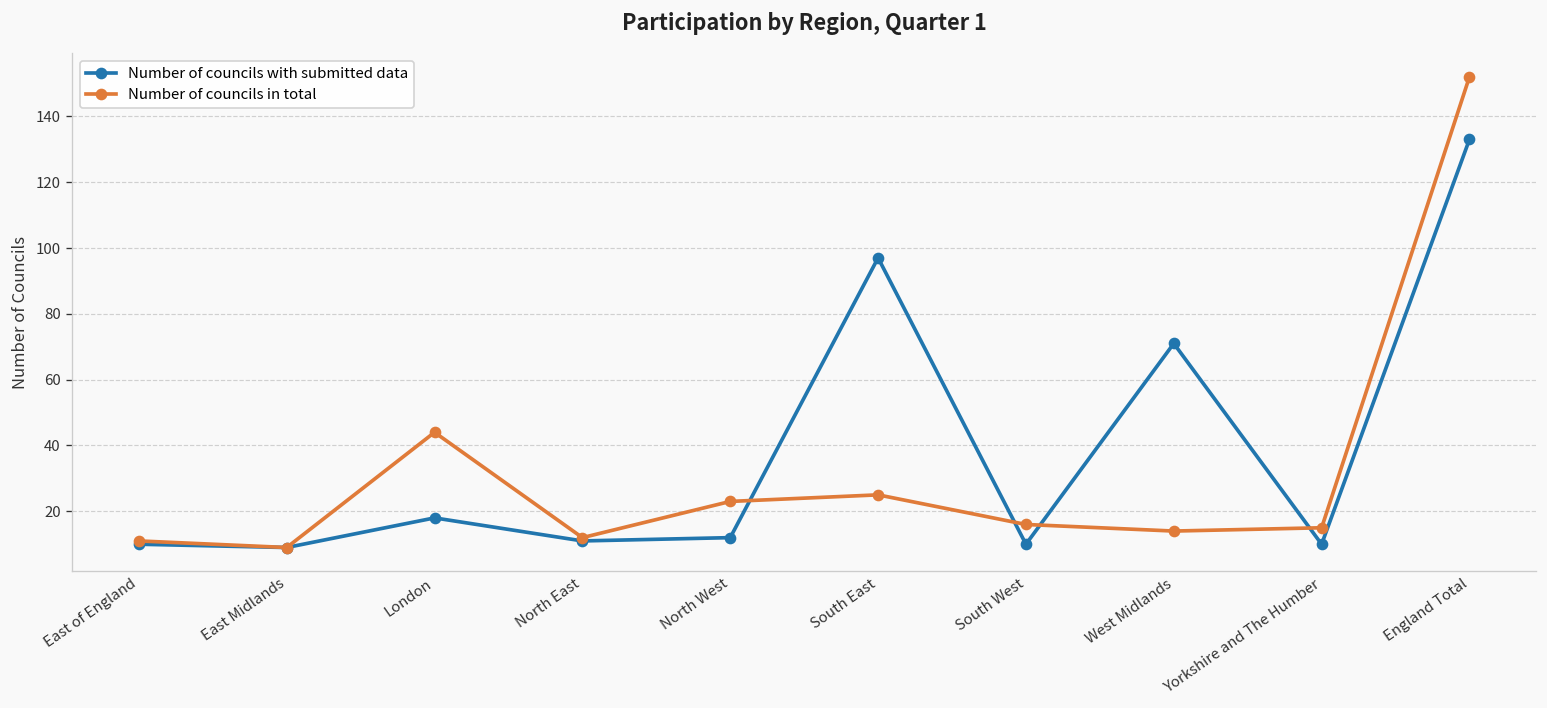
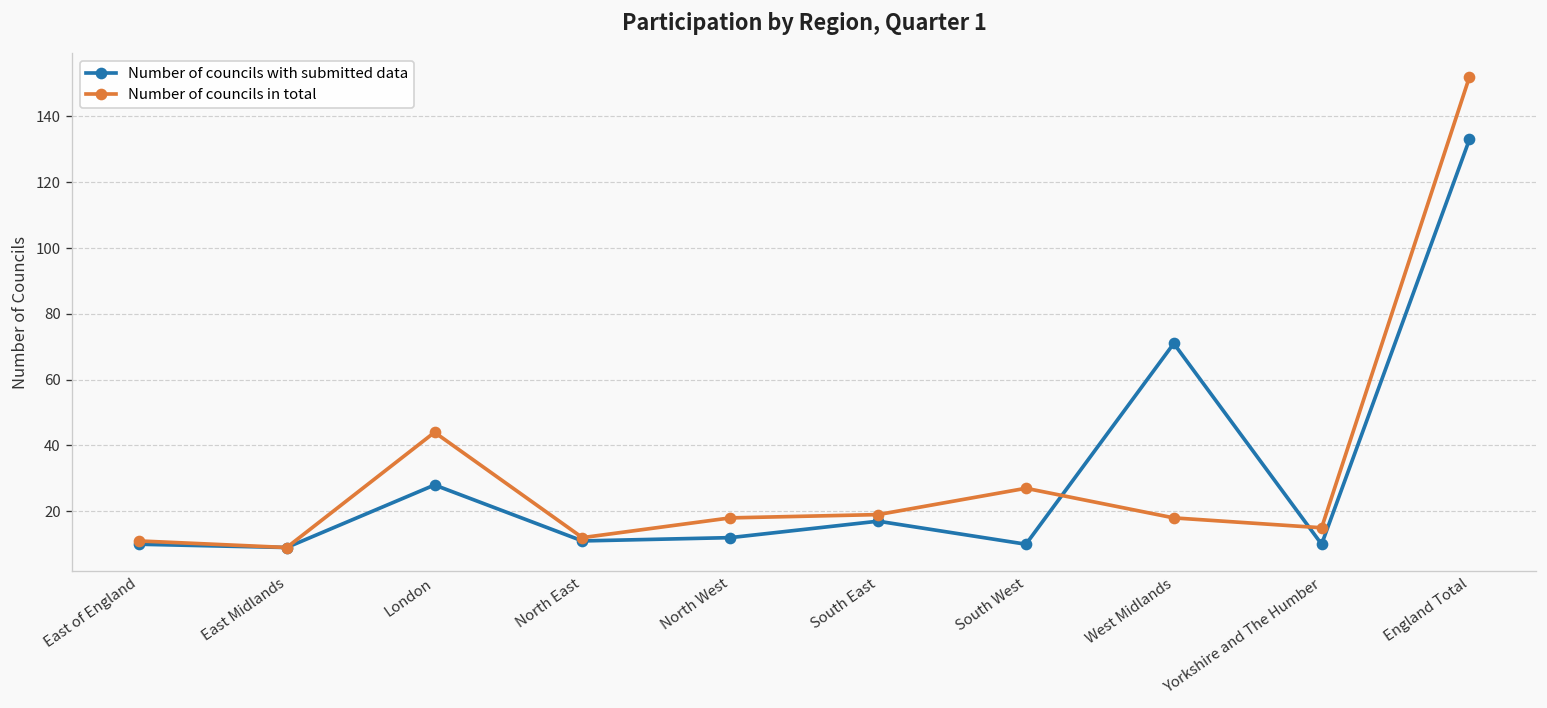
  {
    "Number of councils with submitted data": {
      "East of England": 10,
-     "London": 18,
+     "London": 28,
      "North East": 11,
      "North West": 12,
-     "South East": 97,
+     "South East": 17,
      "South West": 10,
      "West Midlands": 71,
      "Yorkshire and The Humber": 10,
      "England Total": 133
    },
    "Number of councils in total": {
      "East of England": 11,
      "London": 44,
      "North East": 12,
-     "North West": 23,
-     "South East": 25,
-     "South West": 16,
-     "West Midlands": 14,
+     "North West": 18,
+     "South East": 19,
+     "South West": 27,
+     "West Midlands": 18,
      "Yorkshire and The Humber": 15,
      "England Total": 152
    }
  }
